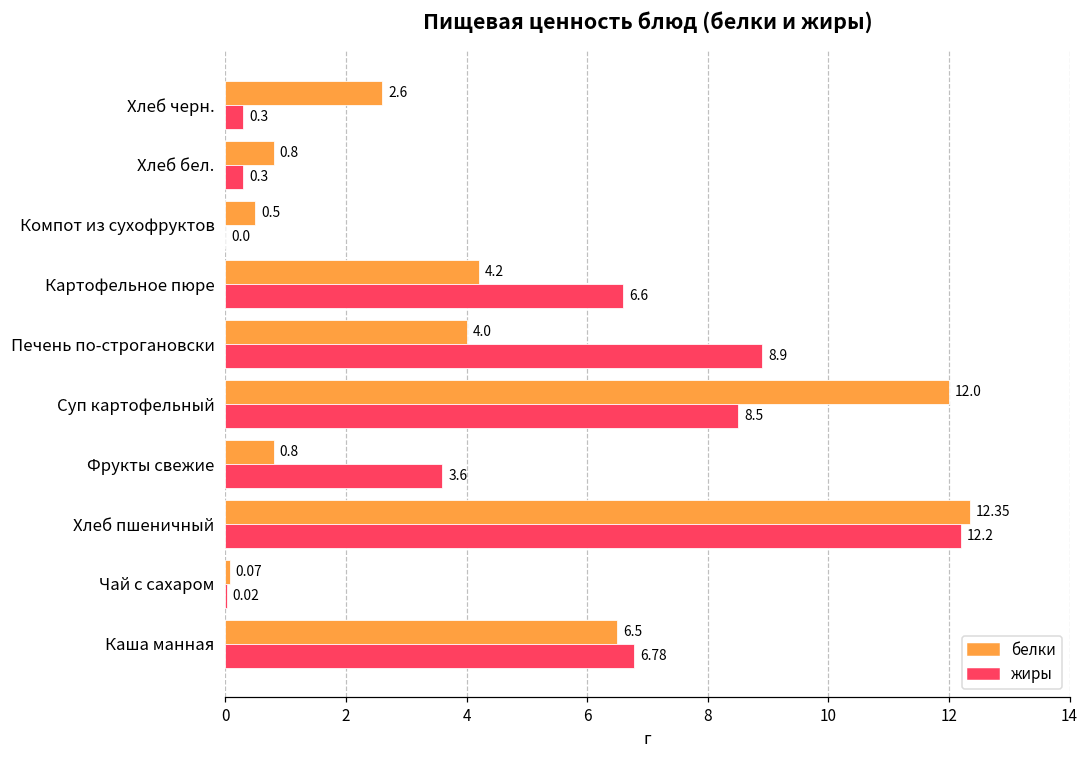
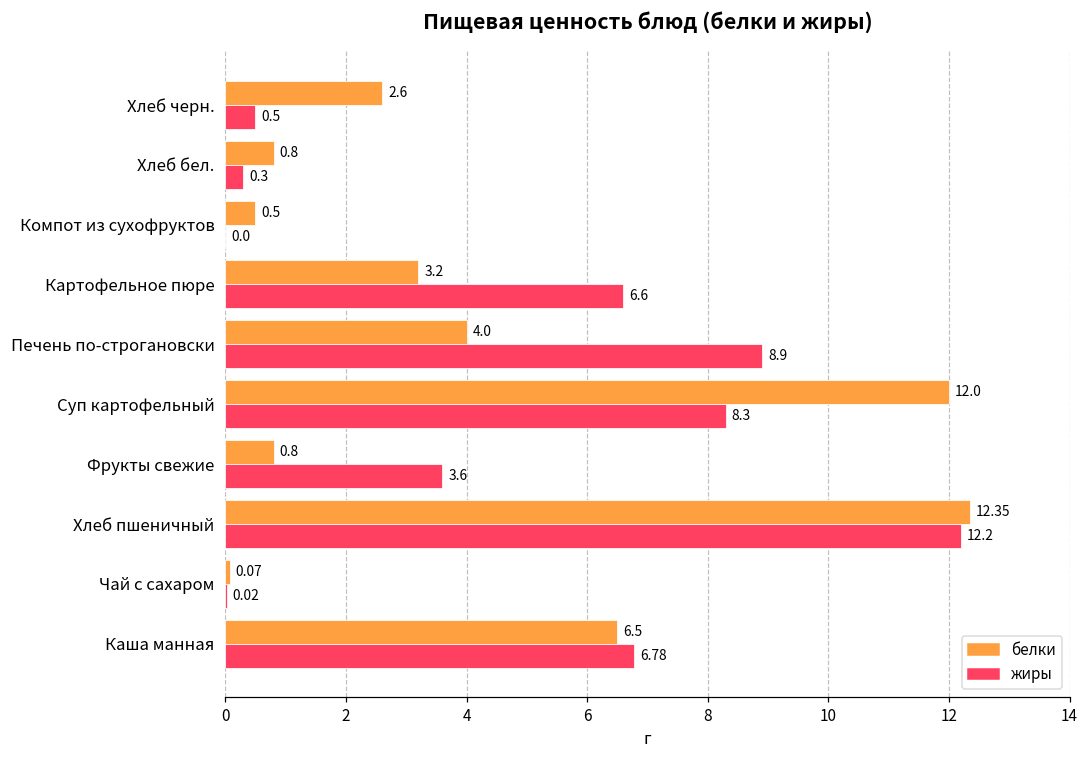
  {
    "белки": {
      "Хлеб черн.": 2.6,
      "Хлеб бел.": 0.8,
      "Компот из сухофруктов": 0.5,
-     "Картофельное пюре": 4.2,
+     "Картофельное пюре": 3.2,
      "Печень по-строгановски": 4.0,
      "Суп картофельный": 12.0,
      "Фрукты свежие": 0.8,
      "Хлеб пшеничный": 12.35,
      "Чай с сахаром": 0.07,
      "Каша манная": 6.5
    },
    "жиры": {
-     "Хлеб черн.": 0.3,
+     "Хлеб черн.": 0.5,
      "Хлеб бел.": 0.3,
      "Компот из сухофруктов": 0.0,
      "Картофельное пюре": 6.6,
      "Печень по-строгановски": 8.9,
-     "Суп картофельный": 8.5,
+     "Суп картофельный": 8.3,
      "Фрукты свежие": 3.6,
      "Хлеб пшеничный": 12.2,
      "Чай с сахаром": 0.02,
      "Каша манная": 6.78
    }
  }
